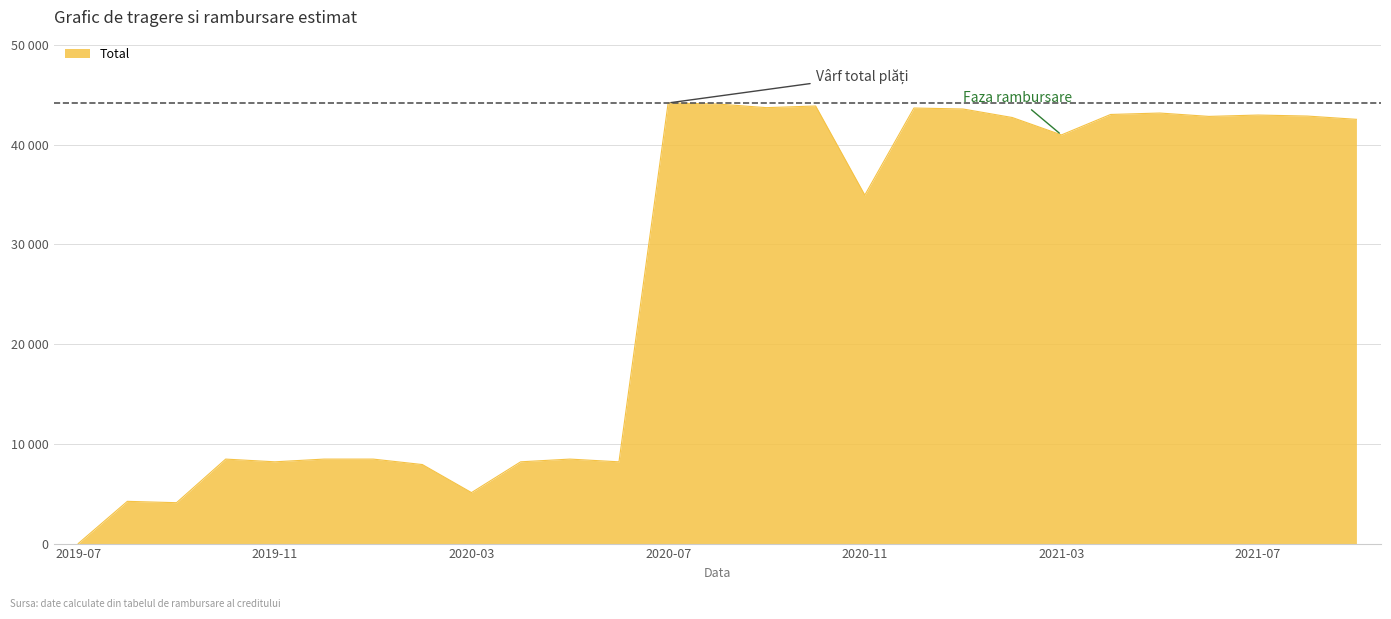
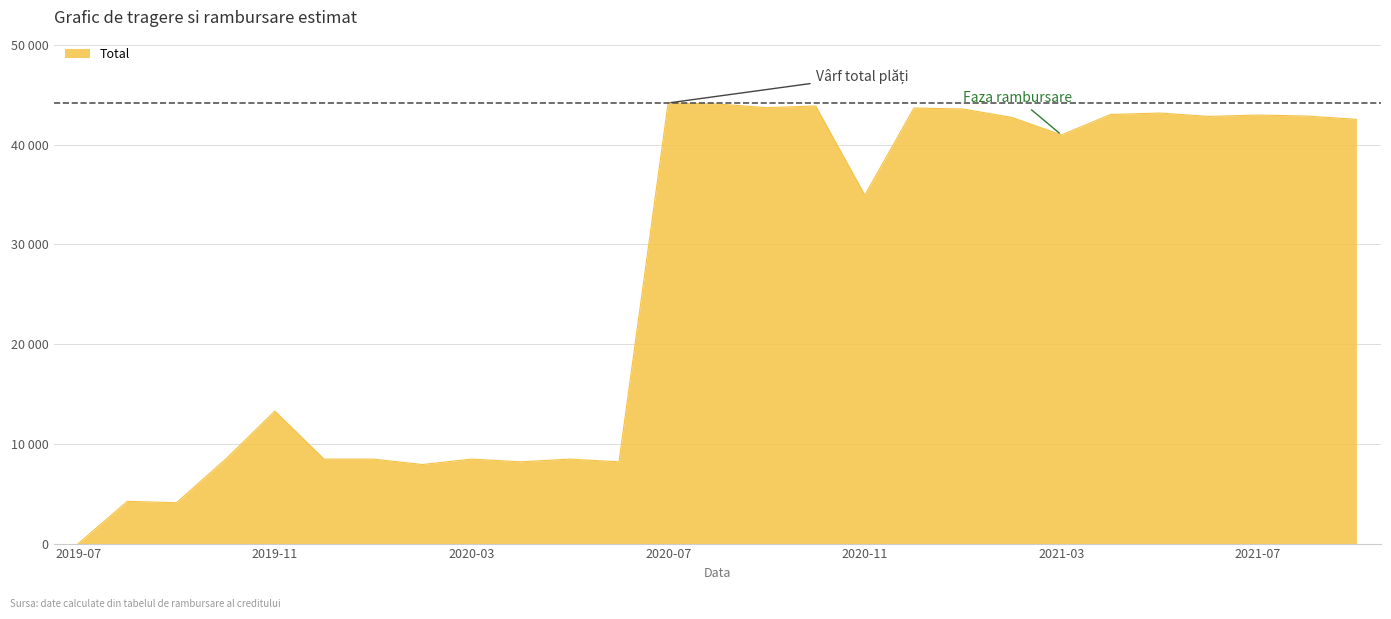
  {
    "2019-07": 0,
-   "2019-11": 8000,
-   "2020-03": 5000,
+   "2019-11": 13000,
+   "2020-03": 8000,
    "2020-07": 44000,
    "2020-11": 35000,
    "2021-03": 41000,
    "2021-07": 43000
  }
